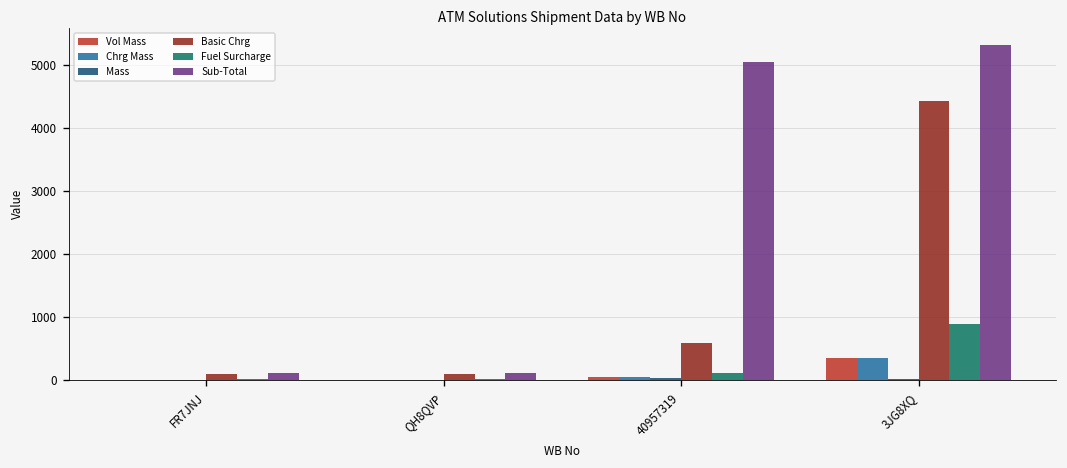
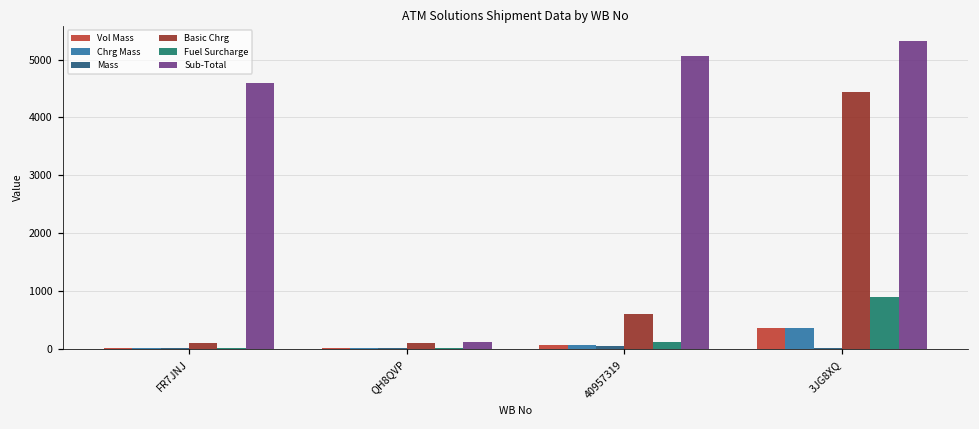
  {
    "Sub-Total": {
-     "FR7JNJ": 100,
+     "FR7JNJ": 4600,
      "QH8QVP": 100,
      "40957319": 5100,
      "3JG8XQ": 5300
    }
  }
